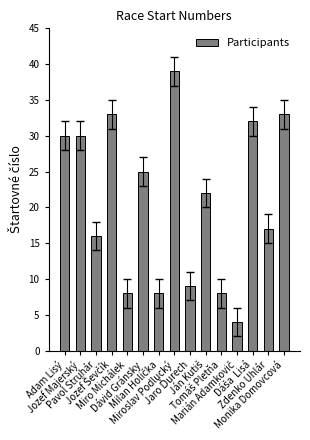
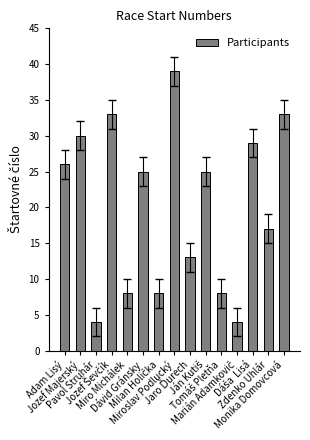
  {
    "Participants": {
-     "Adam Lisý": 30,
+     "Adam Lisý": 26,
      "Jozef Majerský": 30,
-     "Pavol Struhár": 16,
+     "Pavol Struhár": 4,
      "Jozef Ševčík": 33,
      "Miro Michálek": 8,
      "Dávid Gránsky": 25,
      "Milan Holička": 8,
      "Miroslav Podlucký": 39,
-     "Jaro Ďurech": 9,
-     "Ján Kutiš": 22,
+     "Jaro Ďurech": 13,
+     "Ján Kutiš": 25,
      "Tomáš Pletňa": 8,
      "Marián Adamkovič": 4,
-     "Dáša Lisá": 32,
+     "Dáša Lisá": 29,
      "Zdenko Uhlár": 17,
      "Monika Domovcová": 33
    }
  }
